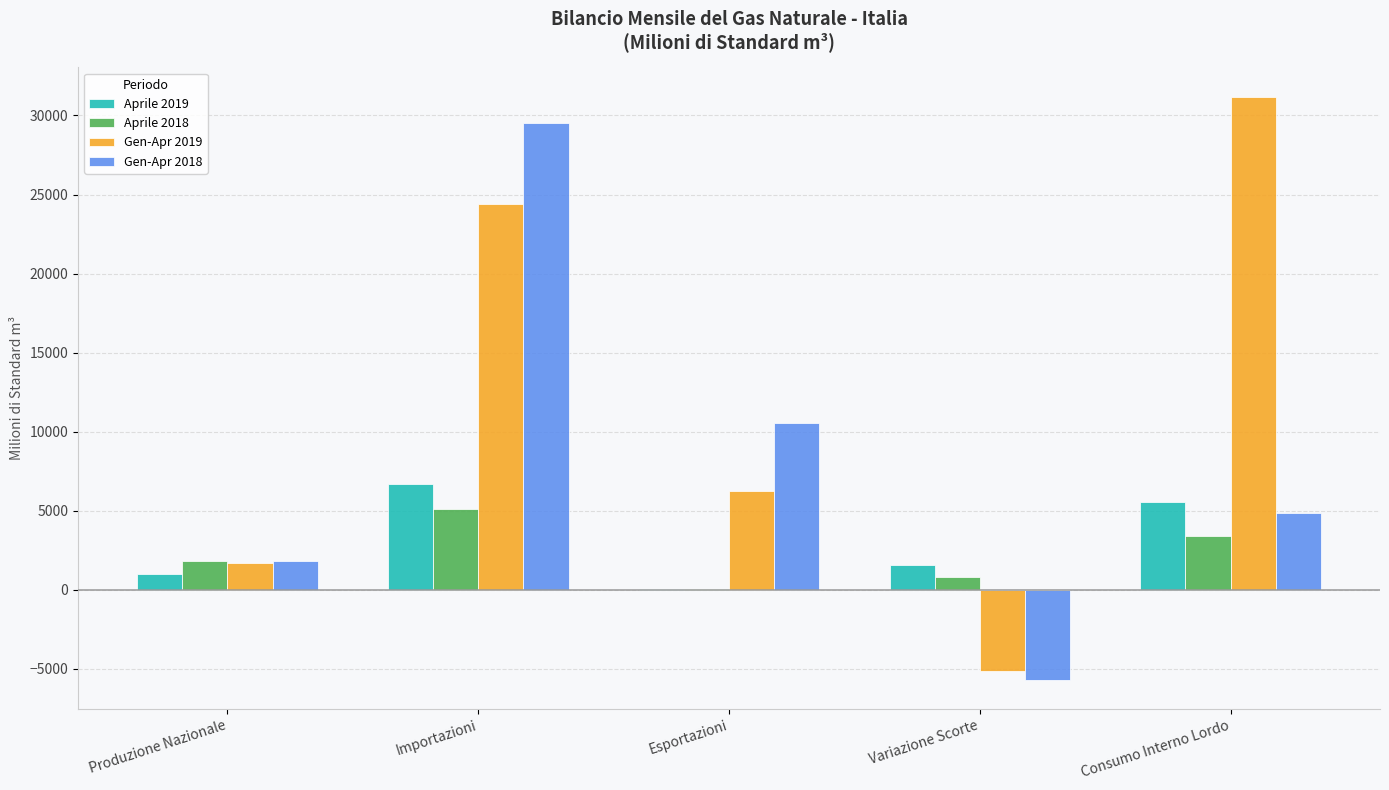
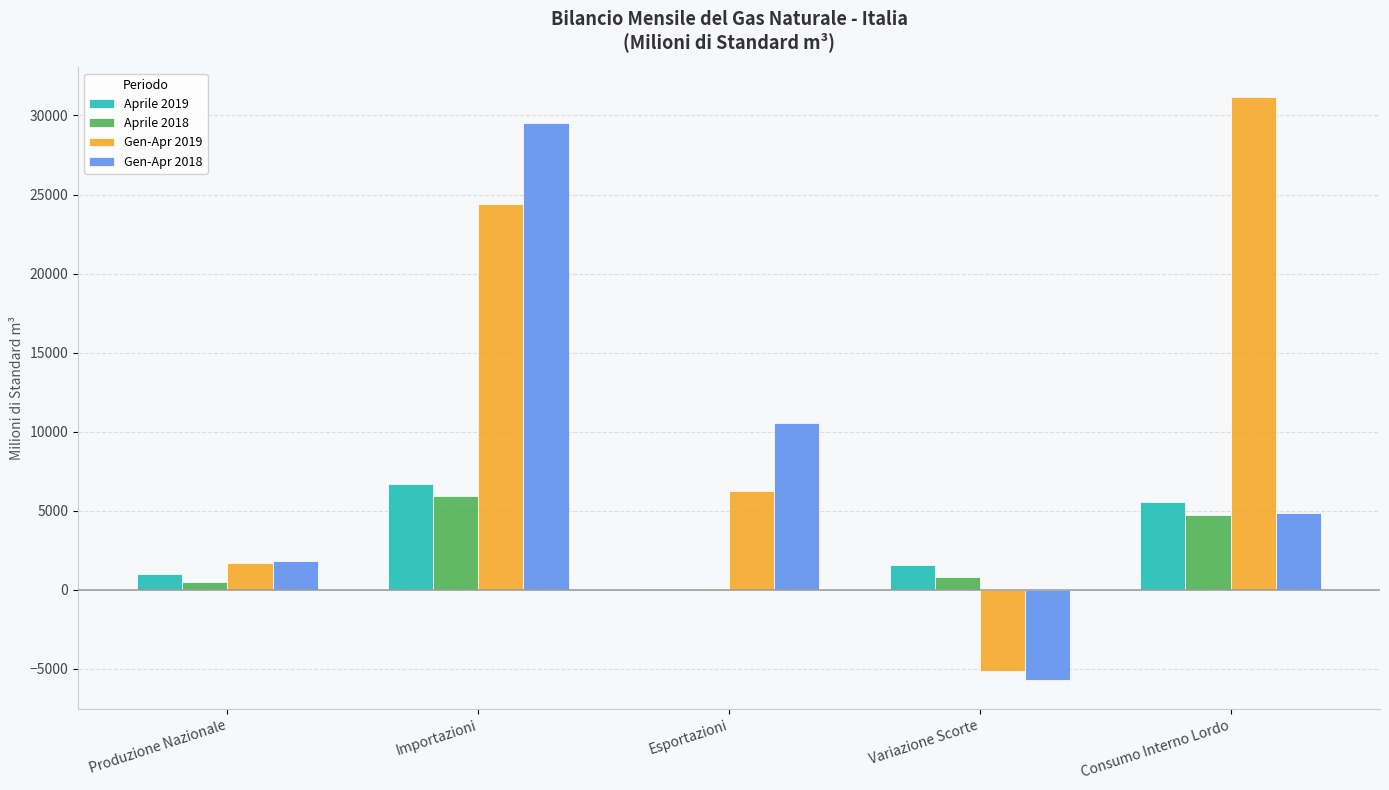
  {
    "Aprile 2019": {
      "Produzione Nazionale": 1000,
      "Importazioni": 6700,
      "Variazione Scorte": 1600,
      "Consumo Interno Lordo": 5500
    },
    "Aprile 2018": {
-     "Produzione Nazionale": 1800,
-     "Importazioni": 5100,
+     "Produzione Nazionale": 500,
+     "Importazioni": 5900,
      "Variazione Scorte": 800,
-     "Consumo Interno Lordo": 3400
+     "Consumo Interno Lordo": 4700
    },
    "Gen-Apr 2019": {
      "Produzione Nazionale": 1700,
      "Importazioni": 24400,
      "Esportazioni": 6300,
      "Variazione Scorte": -5200,
      "Consumo Interno Lordo": 31200
    },
    "Gen-Apr 2018": {
      "Produzione Nazionale": 1800,
      "Importazioni": 29500,
      "Esportazioni": 10500,
      "Variazione Scorte": -5700,
      "Consumo Interno Lordo": 4800
    }
  }
